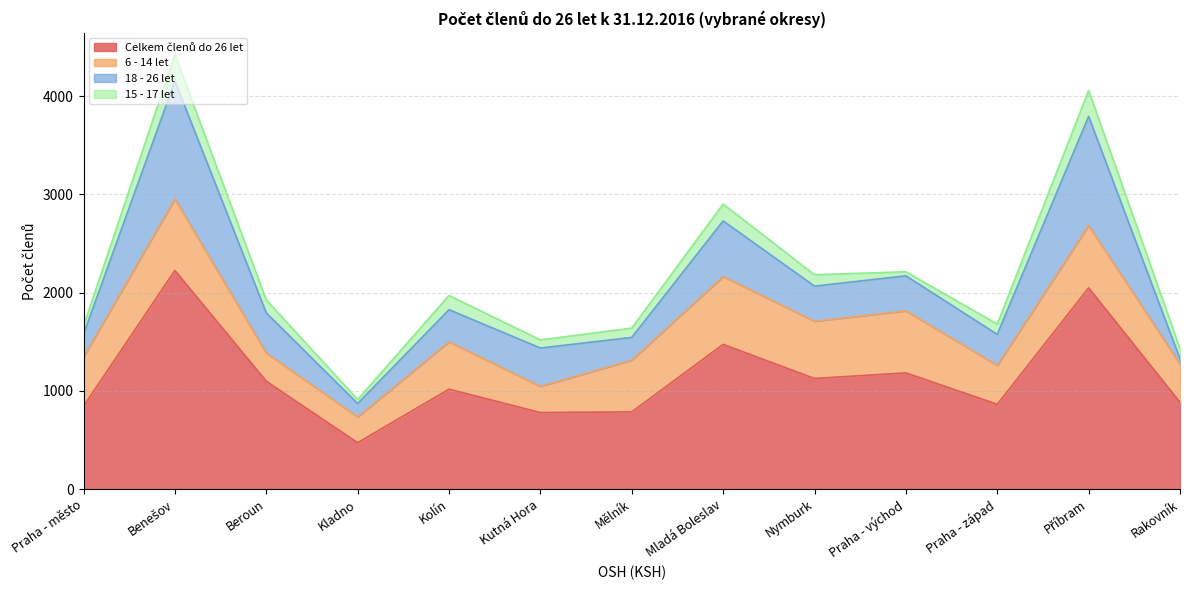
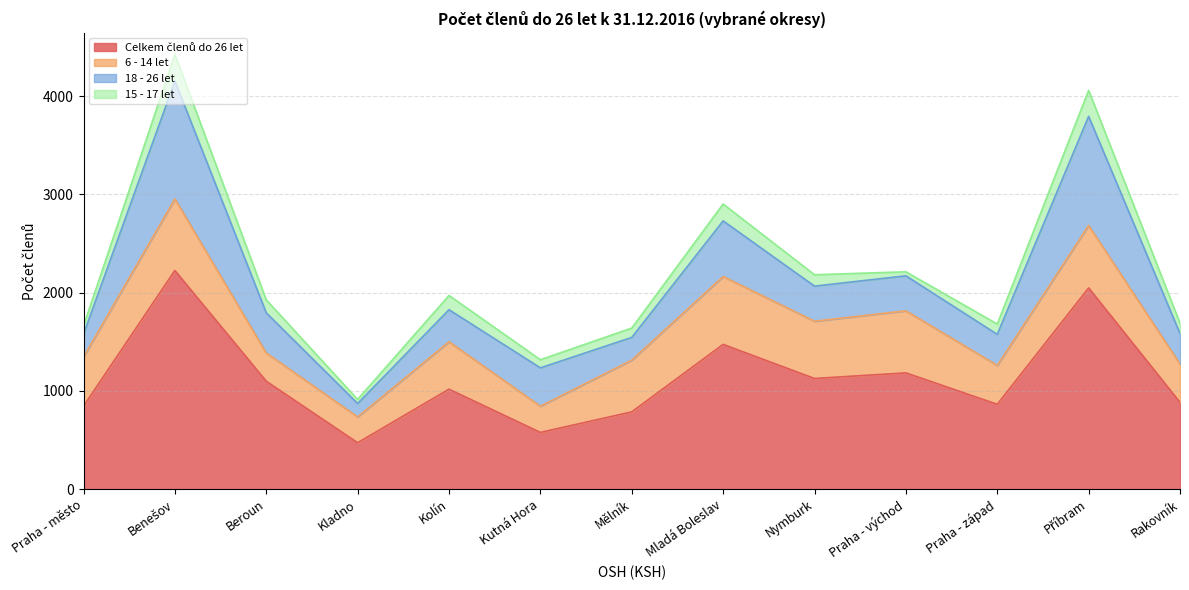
  {
    "Celkem členů do 26 let": {
      "Praha - město": 800,
      "Benešov": 2200,
      "Beroun": 1100,
      "Kladno": 500,
      "Kolín": 1000,
-     "Kutná Hora": 800,
+     "Kutná Hora": 600,
      "Mělník": 800,
      "Mladá Boleslav": 1500,
      "Nymburk": 1100,
      "Praha - východ": 1200,
      "Praha - západ": 900,
      "Příbram": 2000,
      "Rakovník": 900
    },
    "6 - 14 let": {
      "Praha - město": 500,
      "Benešov": 700,
      "Beroun": 300,
      "Kladno": 300,
      "Kolín": 500,
      "Kutná Hora": 300,
      "Mělník": 500,
      "Mladá Boleslav": 700,
      "Nymburk": 600,
      "Praha - východ": 600,
      "Praha - západ": 400,
      "Příbram": 600,
      "Rakovník": 400
    },
    "18 - 26 let": {
      "Praha - město": 200,
      "Beroun": 400,
      "Kladno": 100,
      "Kolín": 300,
      "Kutná Hora": 400,
      "Mělník": 200,
      "Mladá Boleslav": 600,
      "Nymburk": 400,
      "Praha - východ": 400,
      "Praha - západ": 300,
      "Příbram": 1100,
-     "Rakovník": 100
+     "Rakovník": 300
    },
    "15 - 17 let": {
      "Praha - město": 100,
      "Beroun": 100,
      "Kladno": 0,
      "Kolín": 100,
      "Kutná Hora": 100,
      "Mělník": 100,
      "Mladá Boleslav": 200,
      "Nymburk": 100,
      "Praha - východ": 0,
      "Praha - západ": 100,
      "Příbram": 300,
      "Rakovník": 100
    }
  }
